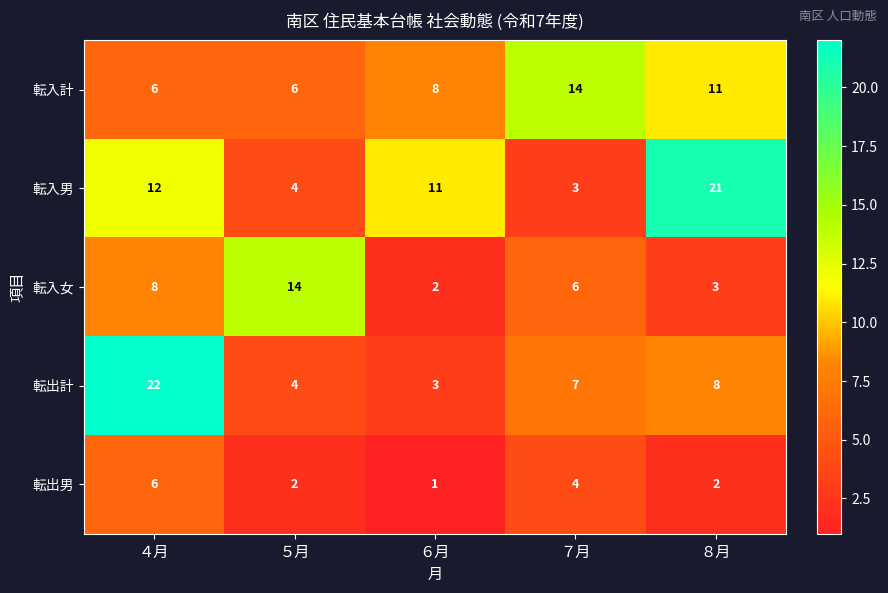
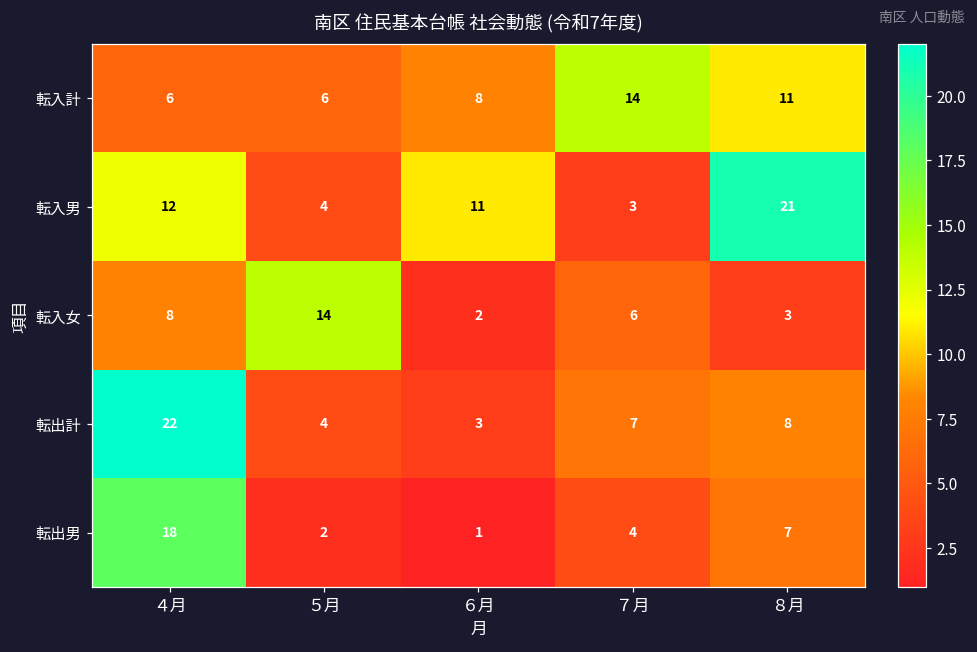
  {
    "転入計": {
      "４月": 6,
      "５月": 6,
      "６月": 8,
      "７月": 14,
      "８月": 11
    },
    "転入男": {
      "４月": 12,
      "５月": 4,
      "６月": 11,
      "７月": 3,
      "８月": 21
    },
    "転入女": {
      "４月": 8,
      "５月": 14,
      "６月": 2,
      "７月": 6,
      "８月": 3
    },
    "転出計": {
      "４月": 22,
      "５月": 4,
      "６月": 3,
      "７月": 7,
      "８月": 8
    },
    "転出男": {
-     "４月": 6,
+     "４月": 18,
      "５月": 2,
      "６月": 1,
      "７月": 4,
-     "８月": 2
+     "８月": 7
    }
  }
